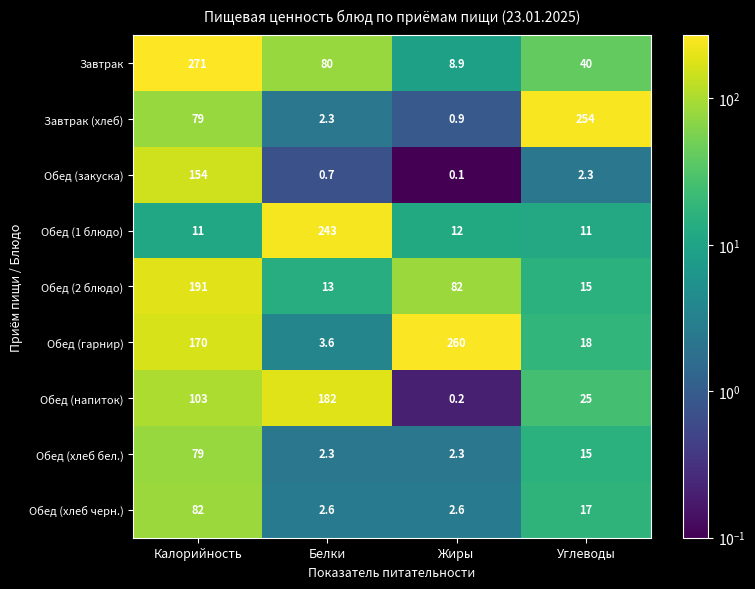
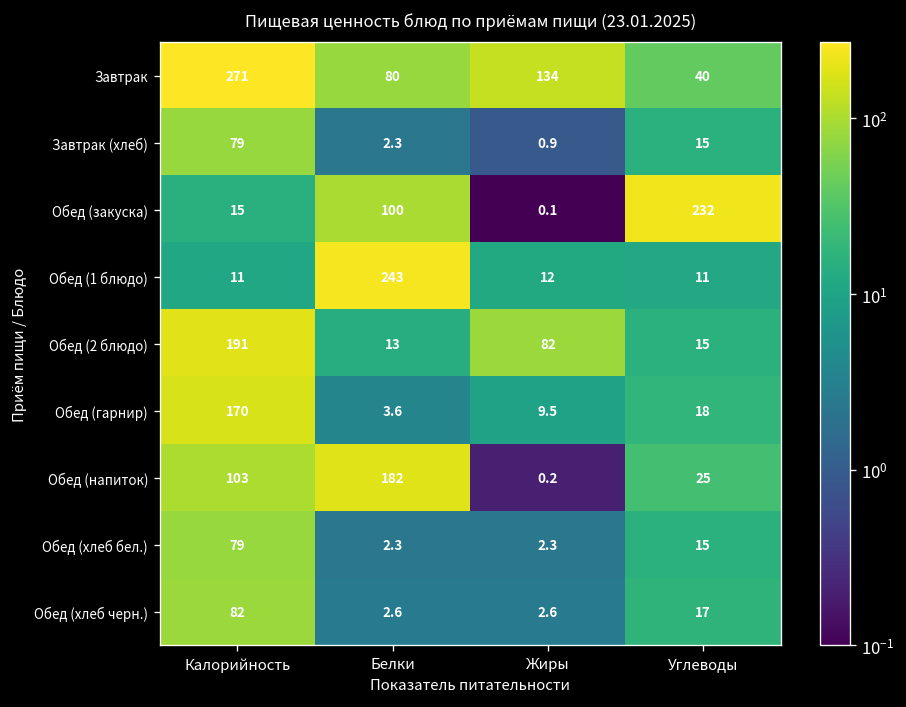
  {
    "Завтрак": {
      "Калорийность": 271,
      "Белки": 80,
-     "Жиры": 8.9,
+     "Жиры": 134,
      "Углеводы": 40
    },
    "Завтрак (хлеб)": {
      "Калорийность": 79,
      "Белки": 2.3,
      "Жиры": 0.9,
-     "Углеводы": 254
+     "Углеводы": 15
    },
    "Обед (закуска)": {
-     "Калорийность": 154,
-     "Белки": 0.7,
+     "Калорийность": 15,
+     "Белки": 100,
      "Жиры": 0.1,
-     "Углеводы": 2.3
+     "Углеводы": 232
    },
    "Обед (1 блюдо)": {
      "Калорийность": 11,
      "Белки": 243,
      "Жиры": 12,
      "Углеводы": 11
    },
    "Обед (2 блюдо)": {
      "Калорийность": 191,
      "Белки": 13,
      "Жиры": 82,
      "Углеводы": 15
    },
    "Обед (гарнир)": {
      "Калорийность": 170,
      "Белки": 3.6,
-     "Жиры": 260,
+     "Жиры": 9.5,
      "Углеводы": 18
    },
    "Обед (напиток)": {
      "Калорийность": 103,
      "Белки": 182,
      "Жиры": 0.2,
      "Углеводы": 25
    },
    "Обед (хлеб бел.)": {
      "Калорийность": 79,
      "Белки": 2.3,
      "Жиры": 2.3,
      "Углеводы": 15
    },
    "Обед (хлеб черн.)": {
      "Калорийность": 82,
      "Белки": 2.6,
      "Жиры": 2.6,
      "Углеводы": 17
    }
  }
